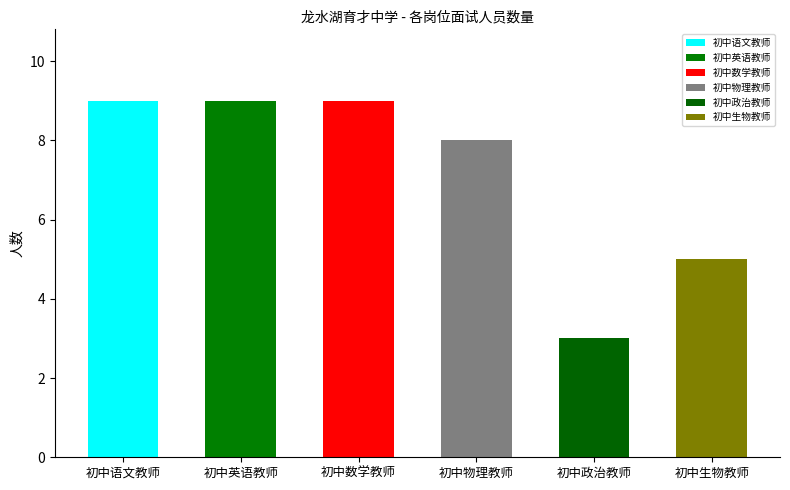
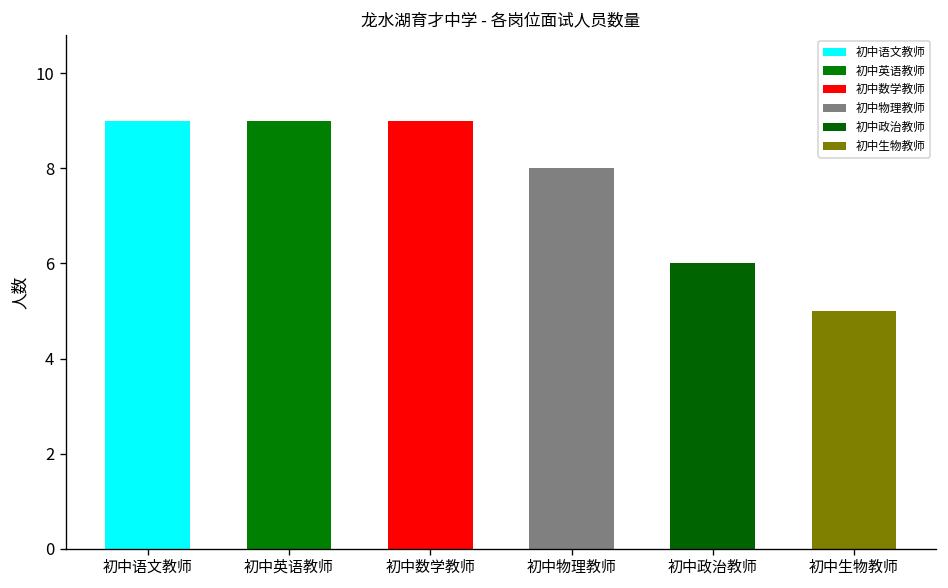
  {
    "初中语文教师": 9,
    "初中英语教师": 9,
    "初中数学教师": 9,
    "初中物理教师": 8,
-   "初中政治教师": 3,
+   "初中政治教师": 6,
    "初中生物教师": 5
  }
